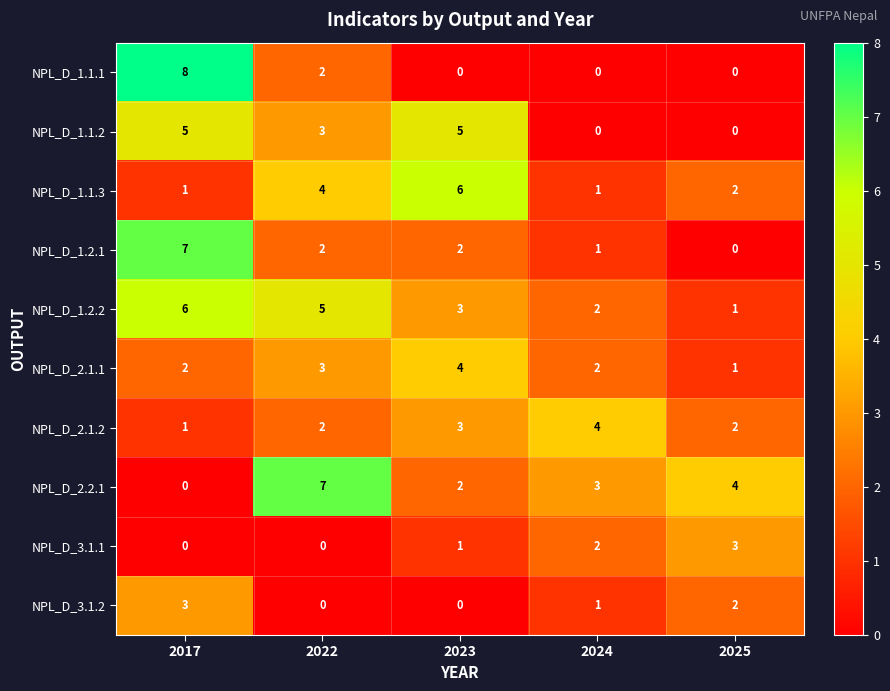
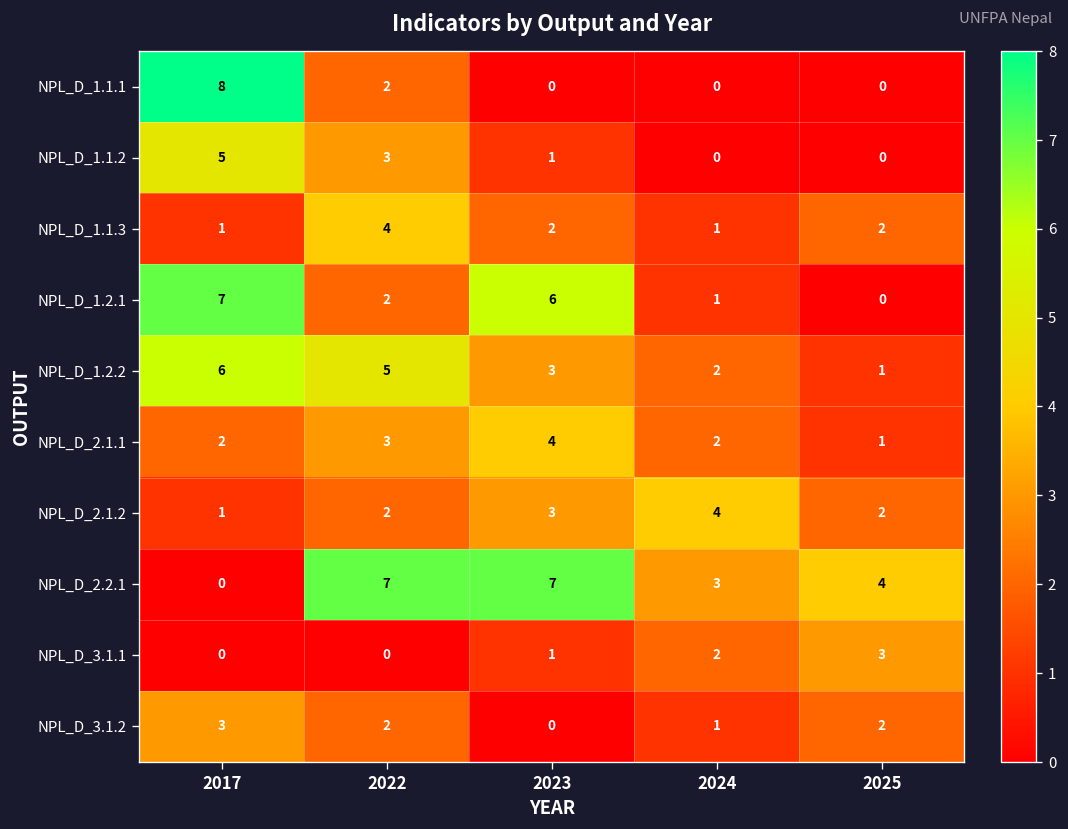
  {
    "NPL_D_1.1.1": {
      "2017": 8,
      "2022": 2,
      "2023": 0,
      "2024": 0,
      "2025": 0
    },
    "NPL_D_1.1.2": {
      "2017": 5,
      "2022": 3,
-     "2023": 5,
+     "2023": 1,
      "2024": 0,
      "2025": 0
    },
    "NPL_D_1.1.3": {
      "2017": 1,
      "2022": 4,
-     "2023": 6,
+     "2023": 2,
      "2024": 1,
      "2025": 2
    },
    "NPL_D_1.2.1": {
      "2017": 7,
      "2022": 2,
-     "2023": 2,
+     "2023": 6,
      "2024": 1,
      "2025": 0
    },
    "NPL_D_1.2.2": {
      "2017": 6,
      "2022": 5,
      "2023": 3,
      "2024": 2,
      "2025": 1
    },
    "NPL_D_2.1.1": {
      "2017": 2,
      "2022": 3,
      "2023": 4,
      "2024": 2,
      "2025": 1
    },
    "NPL_D_2.1.2": {
      "2017": 1,
      "2022": 2,
      "2023": 3,
      "2024": 4,
      "2025": 2
    },
    "NPL_D_2.2.1": {
      "2017": 0,
      "2022": 7,
-     "2023": 2,
+     "2023": 7,
      "2024": 3,
      "2025": 4
    },
    "NPL_D_3.1.1": {
      "2017": 0,
      "2022": 0,
      "2023": 1,
      "2024": 2,
      "2025": 3
    },
    "NPL_D_3.1.2": {
      "2017": 3,
-     "2022": 0,
+     "2022": 2,
      "2023": 0,
      "2024": 1,
      "2025": 2
    }
  }
